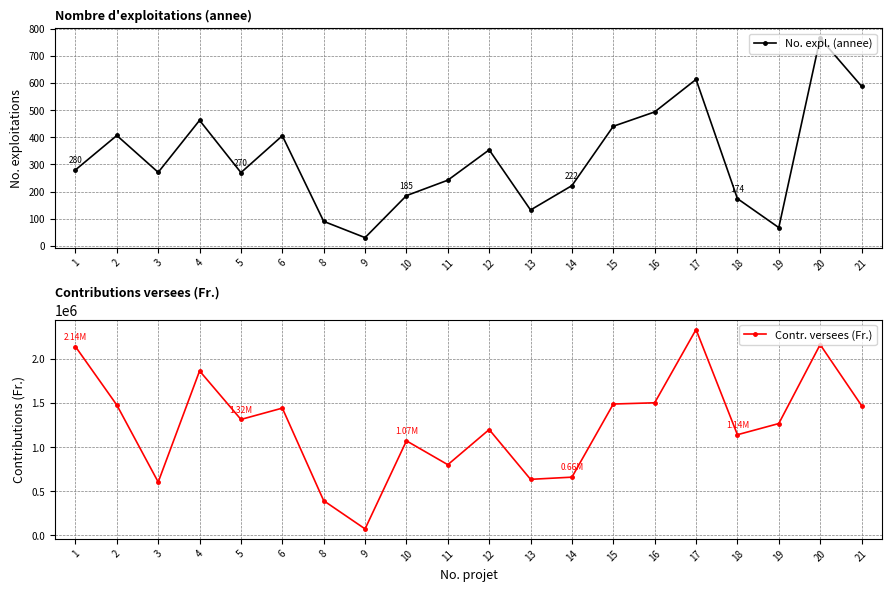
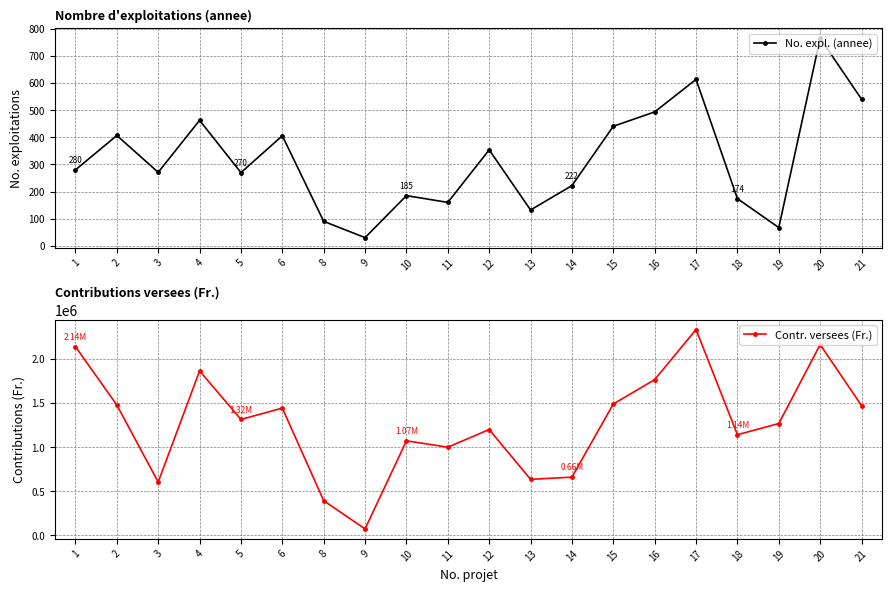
  {
    "Nombre d'exploitations (annee)": {
      "2": 410,
      "3": 270,
      "4": 460,
      "6": 410,
      "8": 90,
      "9": 30,
-     "11": 240,
+     "11": 160,
      "12": 350,
      "13": 130,
      "15": 440,
      "16": 490,
      "17": 610,
      "19": 70,
-     "21": 590
+     "21": 540
    },
    "Contributions versees (Fr.)": {
      "2": 1500000,
      "3": 600000,
      "4": 1900000,
      "6": 1400000,
      "8": 400000,
      "9": 100000,
-     "11": 800000,
+     "11": 1000000,
      "12": 1200000,
      "13": 600000,
      "15": 1500000,
-     "16": 1500000,
+     "16": 1800000,
      "17": 2300000,
      "19": 1300000,
      "21": 1500000
    }
  }
